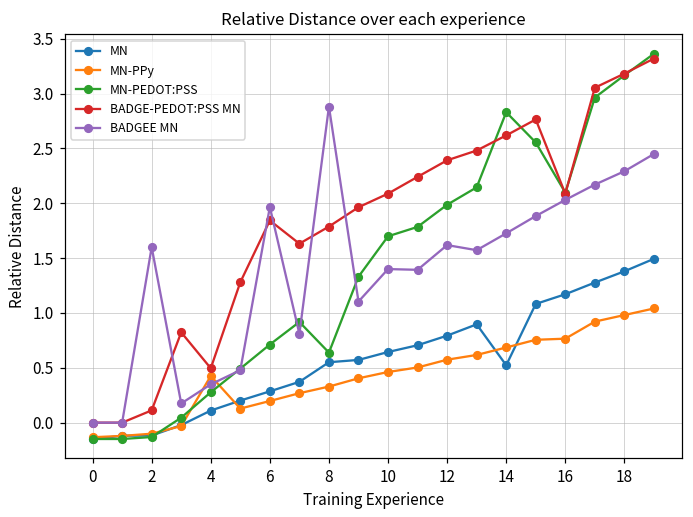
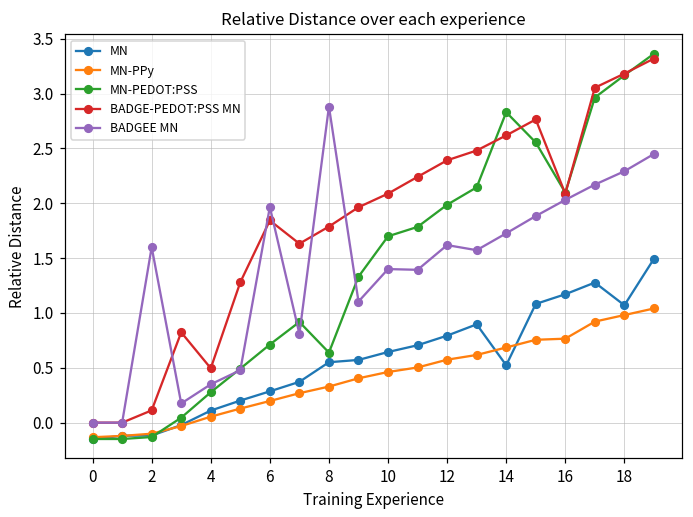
  {
    "MN": {
      "4": 0.1,
      "6": 0.3,
      "8": 0.6,
      "10": 0.6,
      "12": 0.8,
      "14": 0.5,
      "16": 1.2,
-     "18": 1.4
+     "18": 1.1
    },
    "MN-PPy": {
-     "4": 0.4,
+     "4": 0.1,
      "6": 0.2,
      "8": 0.3,
      "10": 0.5,
      "12": 0.6,
      "14": 0.7,
      "16": 0.8,
      "18": 1.0
    },
    "MN-PEDOT:PSS": {
      "4": 0.3,
      "6": 0.7,
      "8": 0.6,
      "10": 1.7,
      "12": 2.0,
      "14": 2.8
    },
    "BADGE-PEDOT:PSS MN": {
      "2": 0.1,
      "4": 0.5,
      "6": 1.8,
      "8": 1.8,
      "10": 2.1,
      "12": 2.4,
      "14": 2.6
    },
    "BADGEE MN": {
      "2": 1.6,
      "4": 0.3,
      "6": 2.0,
      "8": 2.9,
      "10": 1.4,
      "12": 1.6,
      "14": 1.7,
      "16": 2.0,
      "18": 2.3
    }
  }
